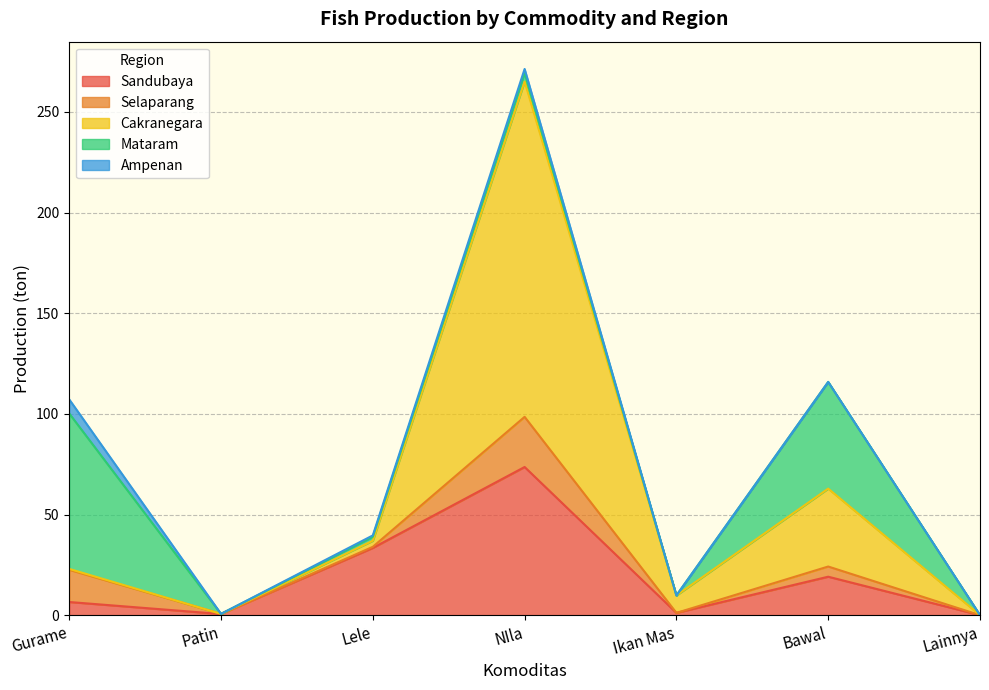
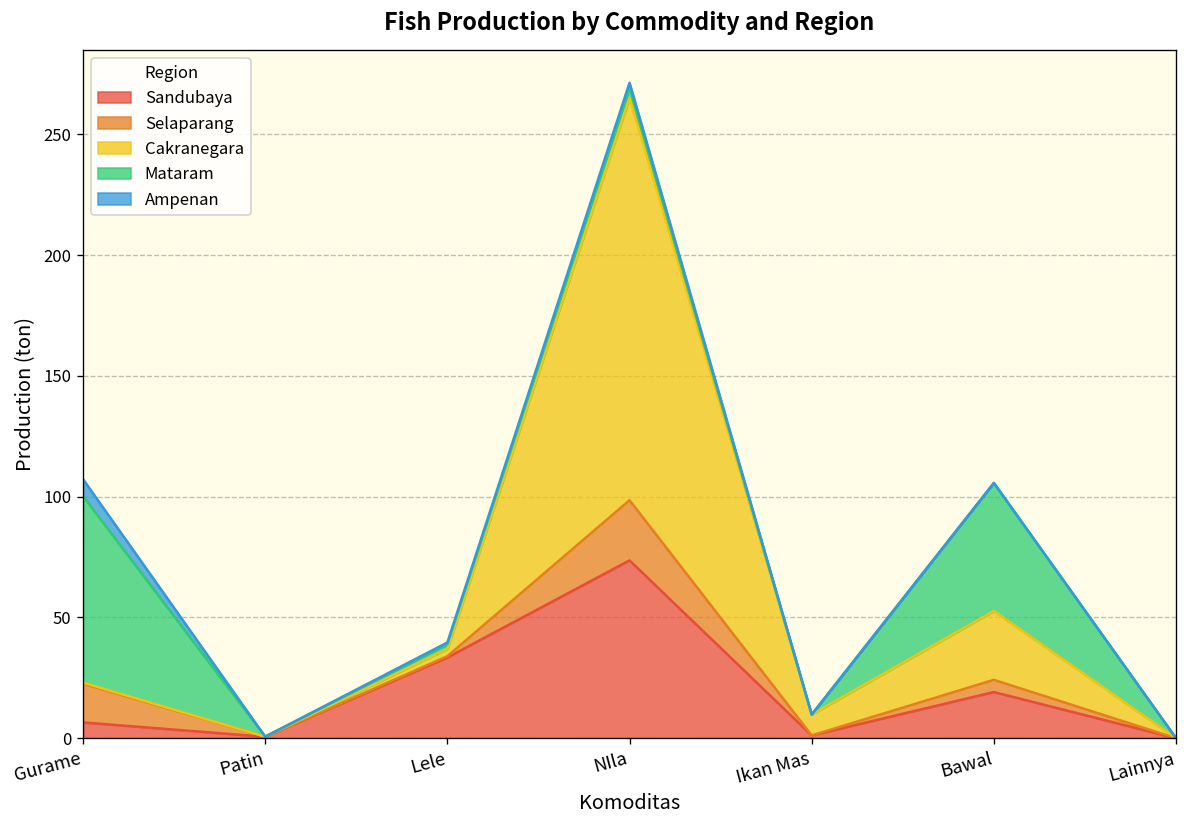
  {
    "Cakranegara": {
      "Lele": 3,
      "NIla": 167,
-     "Bawal": 39
+     "Bawal": 28
    },
    "Mataram": {
      "Gurame": 77,
      "NIla": 4
    },
    "Ampenan": {
      "Gurame": 7,
      "NIla": 2
    }
  }
